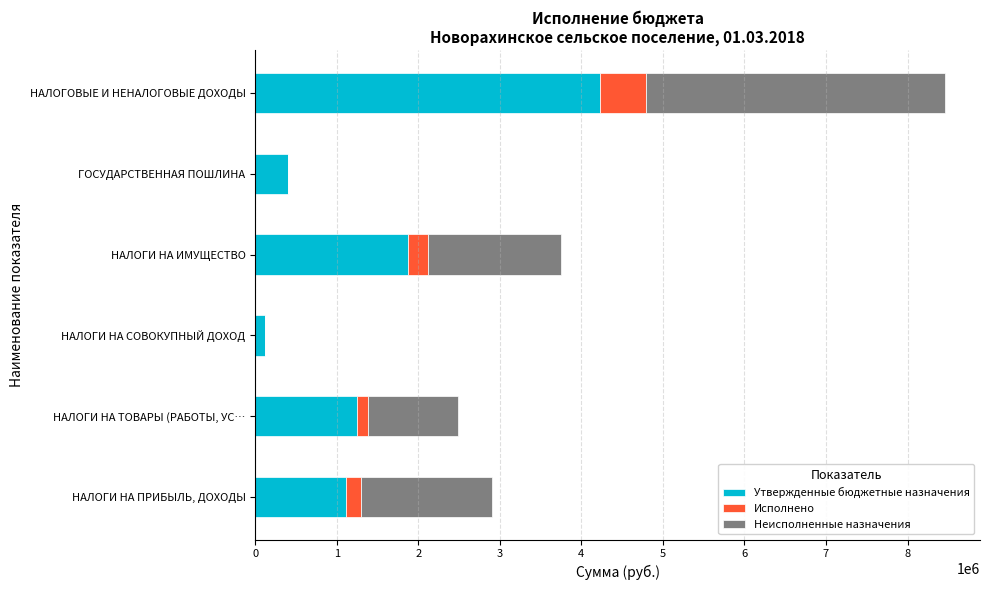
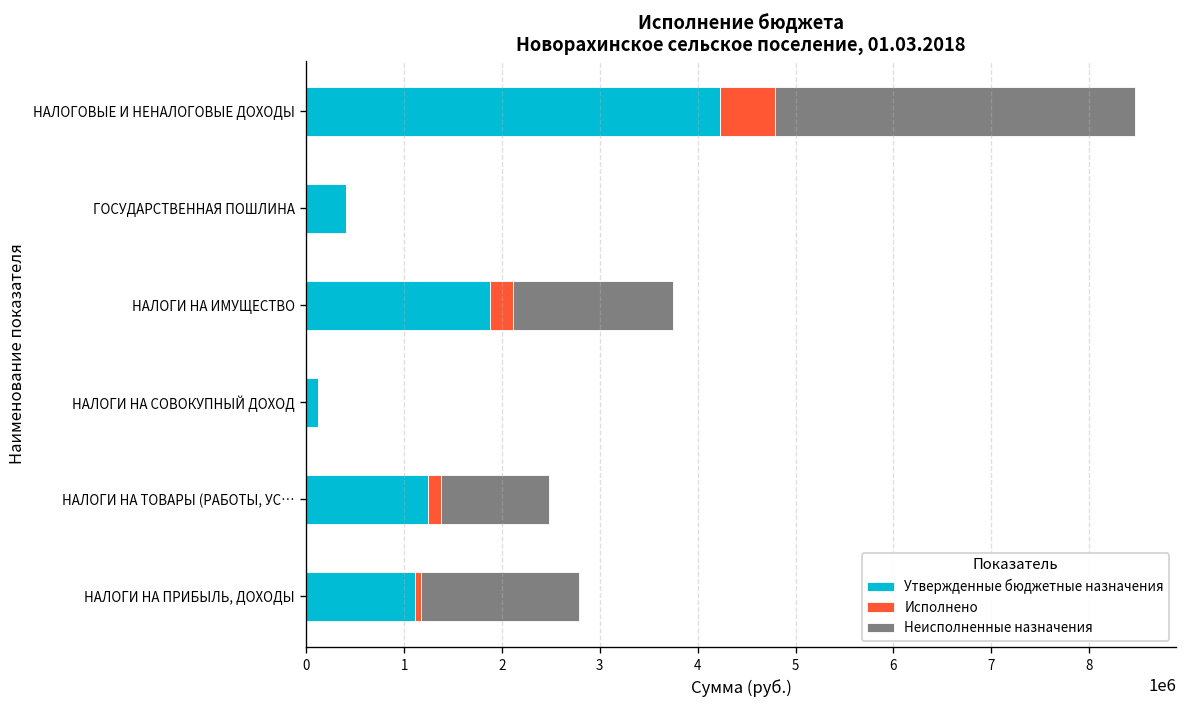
  {
    "Утвержденные бюджетные назначения": {
      "НАЛОГОВЫЕ И НЕНАЛОГОВЫЕ ДОХОДЫ": 4200000,
      "ГОСУДАРСТВЕННАЯ ПОШЛИНА": 400000,
      "НАЛОГИ НА ИМУЩЕСТВО": 1900000,
      "НАЛОГИ НА СОВОКУПНЫЙ ДОХОД": 100000,
      "НАЛОГИ НА ТОВАРЫ (РАБОТЫ, УС…": 1200000,
      "НАЛОГИ НА ПРИБЫЛЬ, ДОХОДЫ": 1100000
    },
    "Исполнено": {
      "НАЛОГОВЫЕ И НЕНАЛОГОВЫЕ ДОХОДЫ": 600000,
      "НАЛОГИ НА ИМУЩЕСТВО": 200000,
      "НАЛОГИ НА СОВОКУПНЫЙ ДОХОД": 0,
      "НАЛОГИ НА ТОВАРЫ (РАБОТЫ, УС…": 100000,
-     "НАЛОГИ НА ПРИБЫЛЬ, ДОХОДЫ": 200000
+     "НАЛОГИ НА ПРИБЫЛЬ, ДОХОДЫ": 100000
    },
    "Неисполненные назначения": {
      "НАЛОГОВЫЕ И НЕНАЛОГОВЫЕ ДОХОДЫ": 3700000,
      "НАЛОГИ НА ИМУЩЕСТВО": 1600000,
      "НАЛОГИ НА ТОВАРЫ (РАБОТЫ, УС…": 1100000,
      "НАЛОГИ НА ПРИБЫЛЬ, ДОХОДЫ": 1600000
    }
  }
